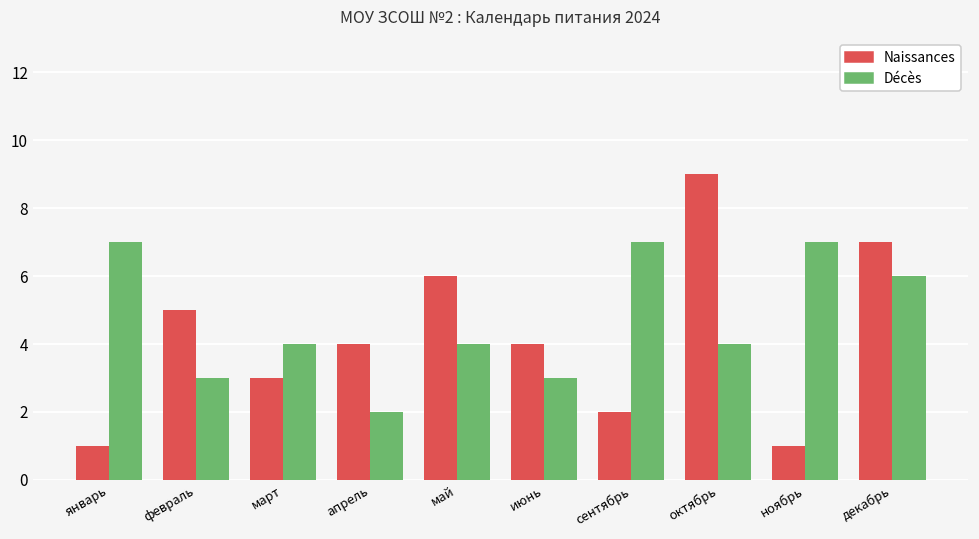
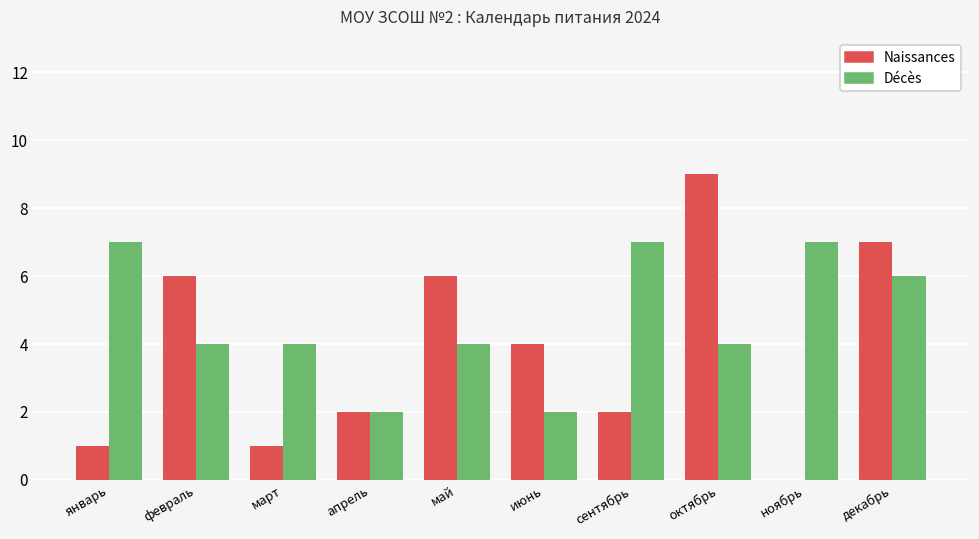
  {
    "Naissances": {
      "январь": 1,
-     "февраль": 5,
-     "март": 3,
-     "апрель": 4,
+     "февраль": 6,
+     "март": 1,
+     "апрель": 2,
      "май": 6,
      "июнь": 4,
      "сентябрь": 2,
      "октябрь": 9,
-     "ноябрь": 1,
+     "ноябрь": 0,
      "декабрь": 7
    },
    "Décès": {
      "январь": 7,
-     "февраль": 3,
+     "февраль": 4,
      "март": 4,
      "апрель": 2,
      "май": 4,
-     "июнь": 3,
+     "июнь": 2,
      "сентябрь": 7,
      "октябрь": 4,
      "ноябрь": 7,
      "декабрь": 6
    }
  }
